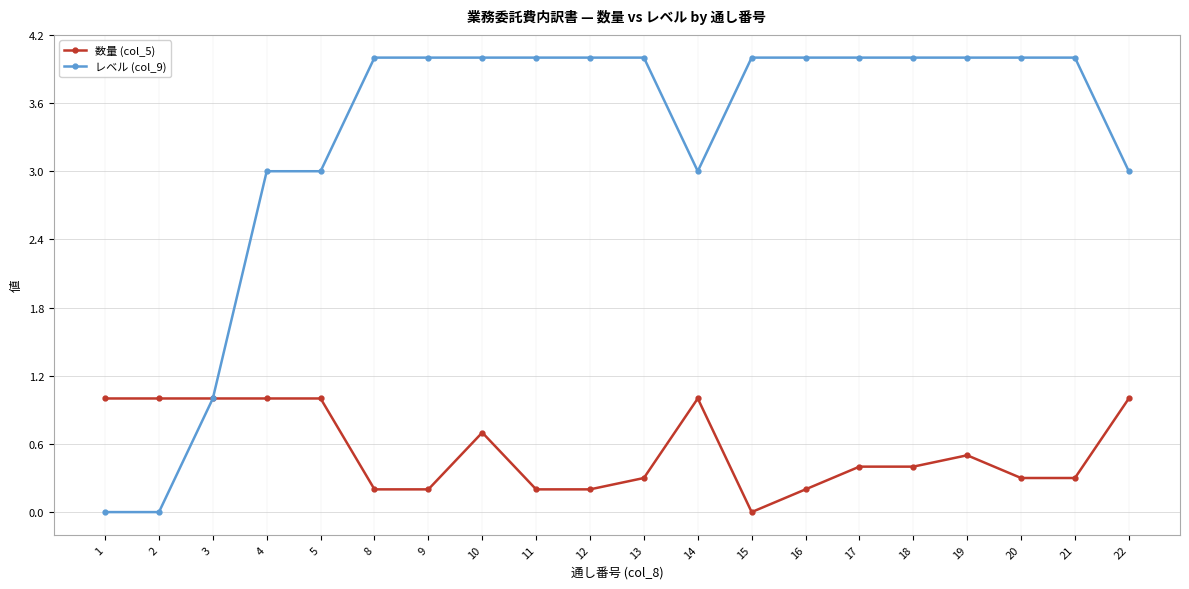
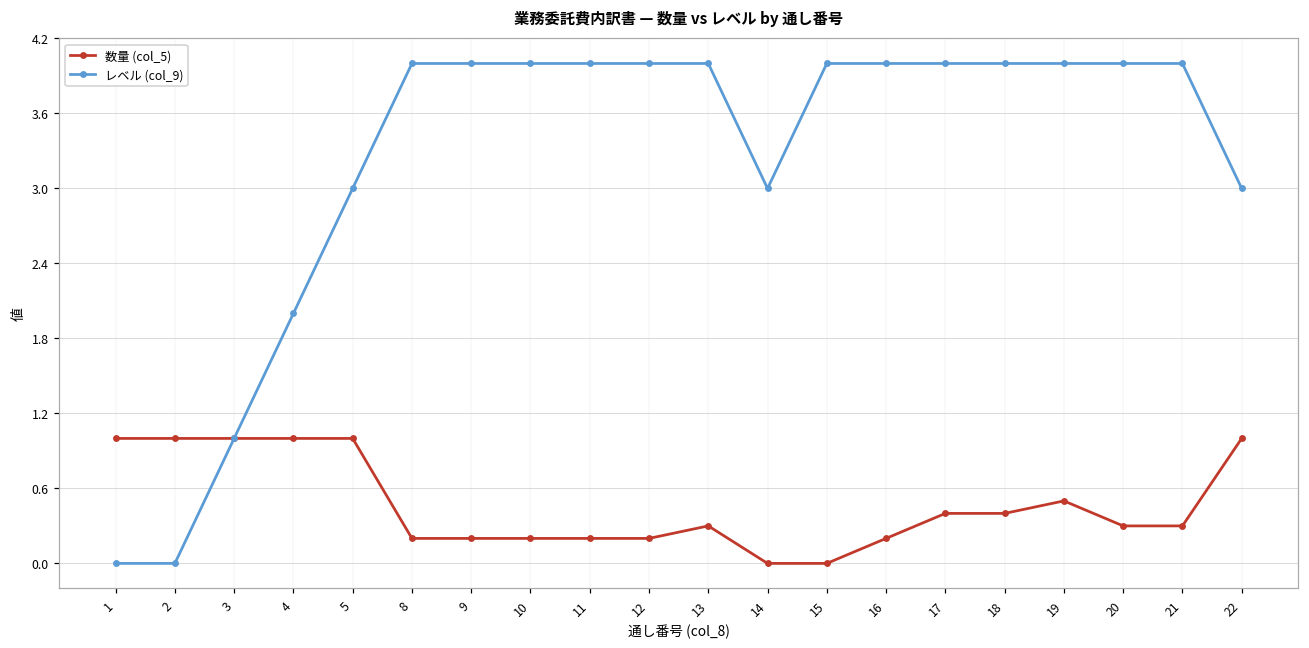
  {
    "数量 (col_5)": {
      "1": 1.0,
      "2": 1.0,
      "4": 1.0,
      "5": 1.0,
      "8": 0.2,
      "9": 0.2,
-     "10": 0.7,
+     "10": 0.2,
      "11": 0.2,
      "12": 0.2,
      "13": 0.3,
-     "14": 1,
+     "14": 0,
      "15": 0.0,
      "16": 0.2,
      "17": 0.4,
      "18": 0.4,
      "19": 0.5,
      "20": 0.3,
      "21": 0.3,
      "22": 1.0
    },
    "レベル (col_9)": {
      "1": 0,
      "2": 0,
-     "4": 3,
+     "4": 2,
      "5": 3,
      "8": 4,
      "9": 4,
      "10": 4,
      "11": 4,
      "12": 4,
      "13": 4,
      "14": 3,
      "15": 4,
      "16": 4,
      "17": 4,
      "18": 4,
      "19": 4,
      "20": 4,
      "21": 4,
      "22": 3
    }
  }
